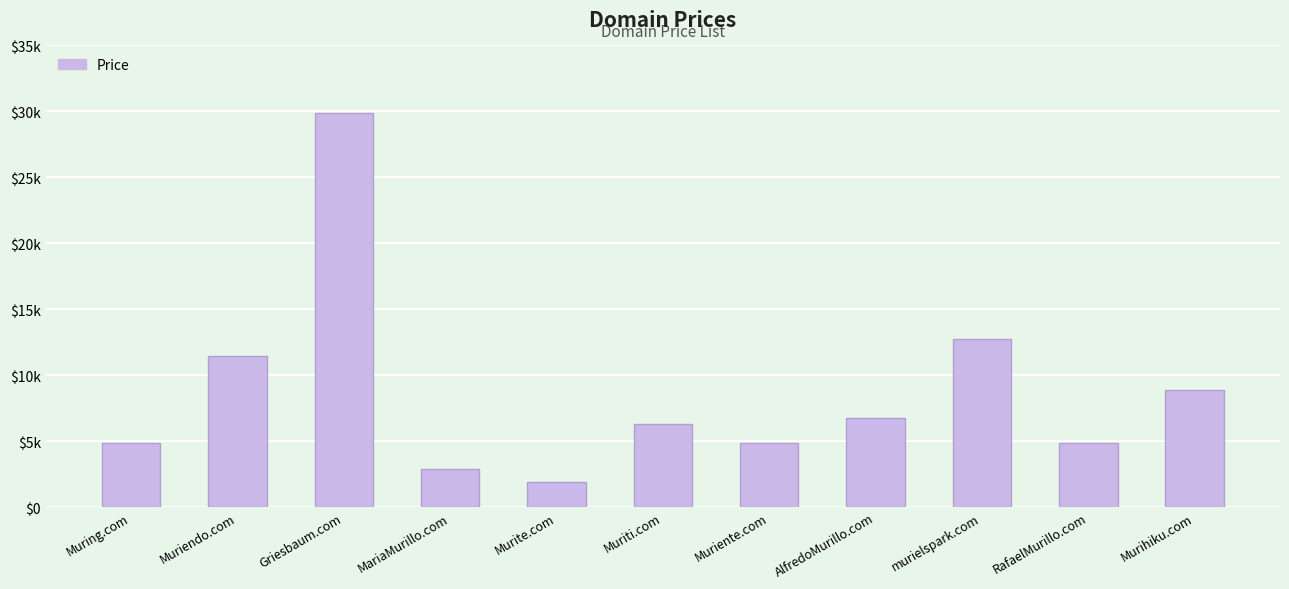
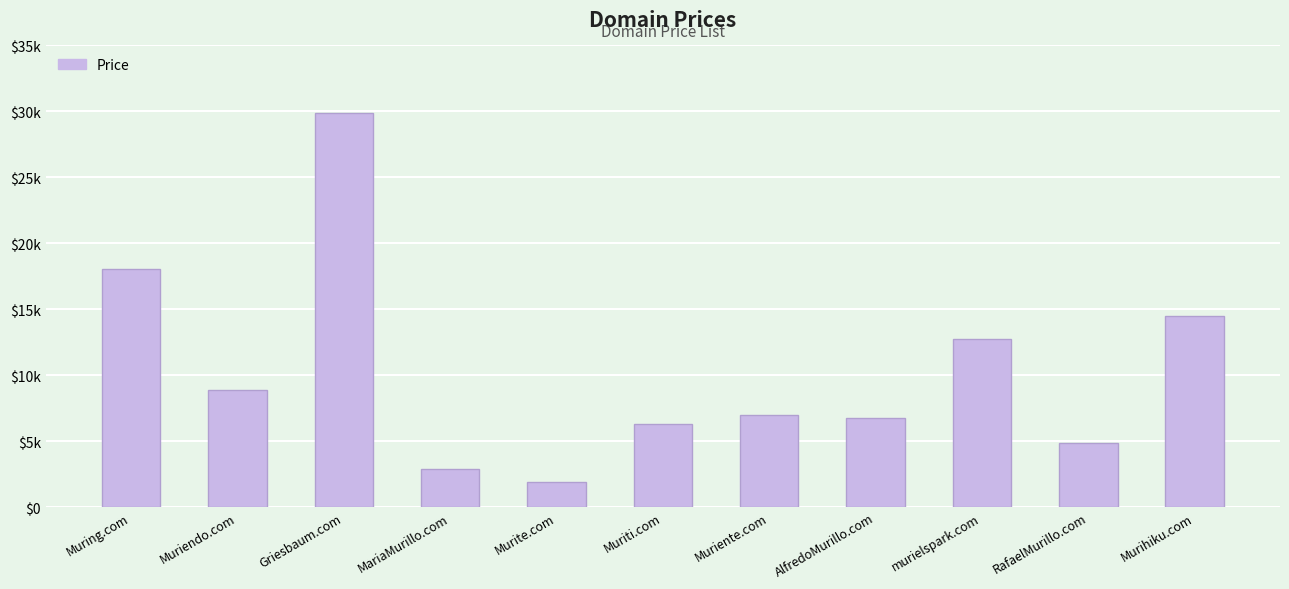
  {
-   "Muring.com": "$4900",
-   "Muriendo.com": "$11400",
+   "Muring.com": "$18100",
+   "Muriendo.com": "$8900",
    "Griesbaum.com": "$29900",
    "MariaMurillo.com": "$2900",
    "Murite.com": "$1900",
    "Muriti.com": "$6300",
-   "Muriente.com": "$4900",
+   "Muriente.com": "$7000",
    "AlfredoMurillo.com": "$6800",
    "murielspark.com": "$12700",
    "RafaelMurillo.com": "$4900",
-   "Murihiku.com": "$8900"
+   "Murihiku.com": "$14500"
  }
